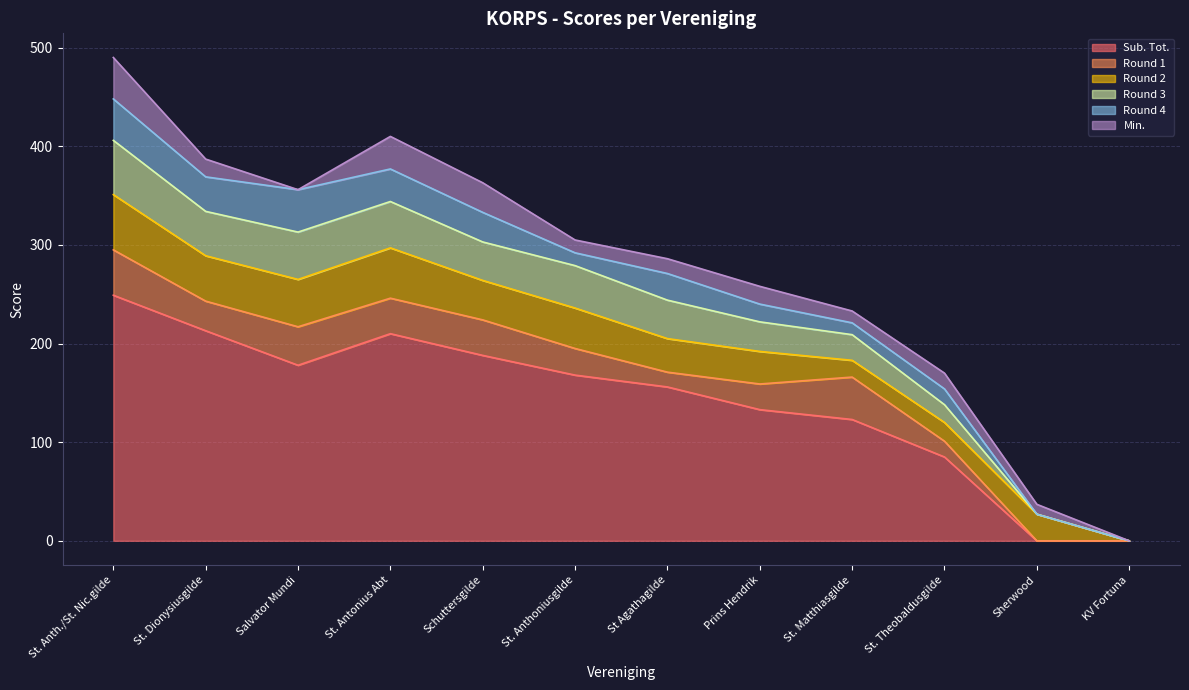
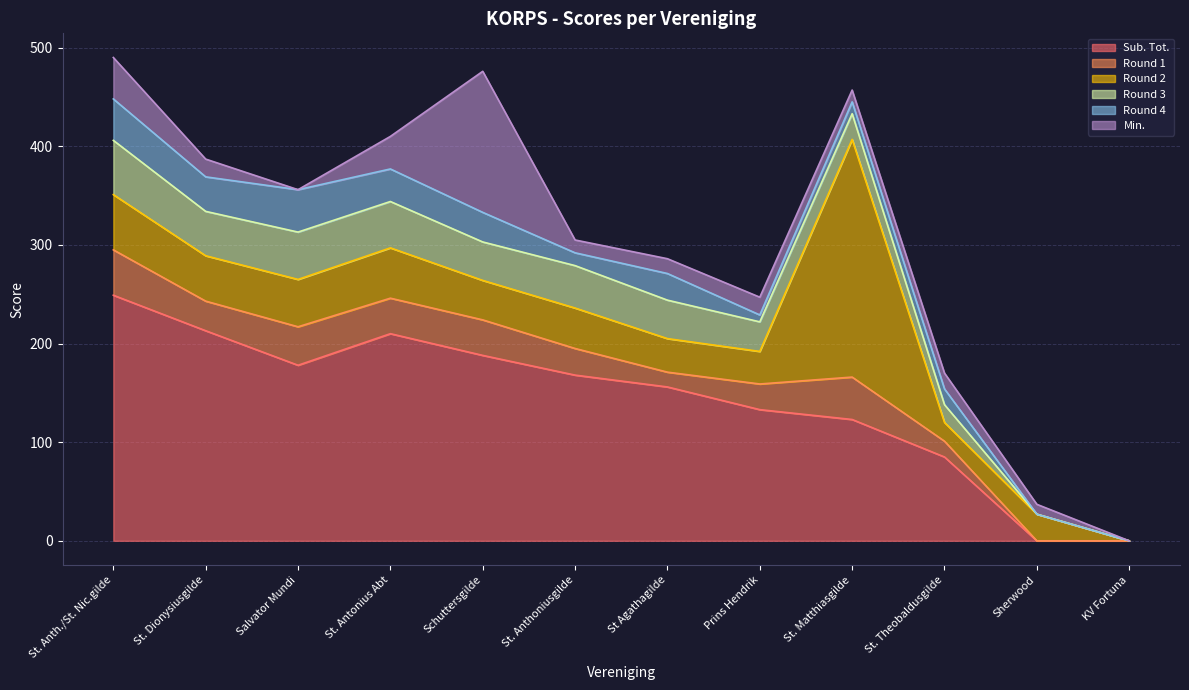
  {
    "Round 2": {
      "St. Anth./St. Nic.gilde": 60,
      "St. Dionysiusgilde": 50,
      "Salvator Mundi": 50,
      "St. Antonius Abt": 50,
      "Schuttersgilde": 40,
      "St. Anthoniusgilde": 40,
      "St Agathagilde": 30,
      "Prins Hendrik": 30,
-     "St. Matthiasgilde": 20,
+     "St. Matthiasgilde": 240,
      "St. Theobaldusgilde": 20
    },
    "Round 3": {
      "St. Anth./St. Nic.gilde": 60,
      "St. Dionysiusgilde": 50,
      "Salvator Mundi": 50,
      "St. Antonius Abt": 50,
      "Schuttersgilde": 40,
      "St. Anthoniusgilde": 40,
      "St Agathagilde": 40,
      "Prins Hendrik": 30,
      "St. Matthiasgilde": 30,
      "St. Theobaldusgilde": 20
    },
    "Round 4": {
      "St. Anth./St. Nic.gilde": 40,
      "St. Dionysiusgilde": 40,
      "St. Antonius Abt": 30,
      "Schuttersgilde": 30,
      "St. Anthoniusgilde": 10,
      "St Agathagilde": 30,
-     "Prins Hendrik": 20,
+     "Prins Hendrik": 10,
      "St. Matthiasgilde": 10,
      "St. Theobaldusgilde": 20
    },
    "Min.": {
      "St. Anth./St. Nic.gilde": 40,
      "St. Dionysiusgilde": 20,
      "St. Antonius Abt": 30,
-     "Schuttersgilde": 30,
+     "Schuttersgilde": 140,
      "St. Anthoniusgilde": 10,
      "St Agathagilde": 20,
      "Prins Hendrik": 20,
      "St. Matthiasgilde": 10,
      "St. Theobaldusgilde": 20,
      "Sherwood": 10
    }
  }
